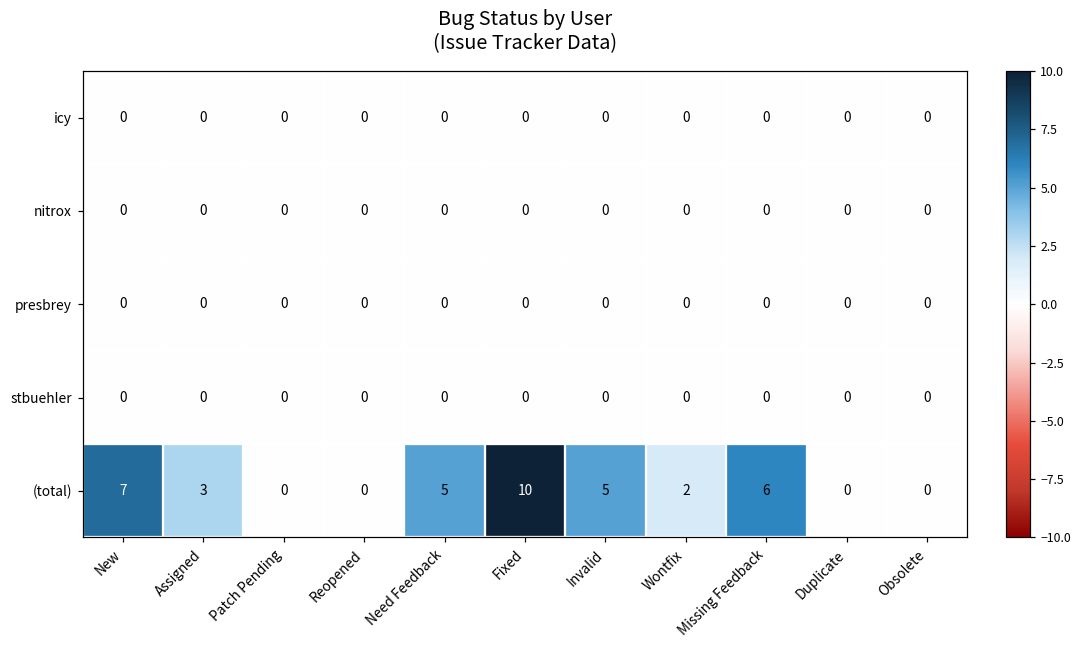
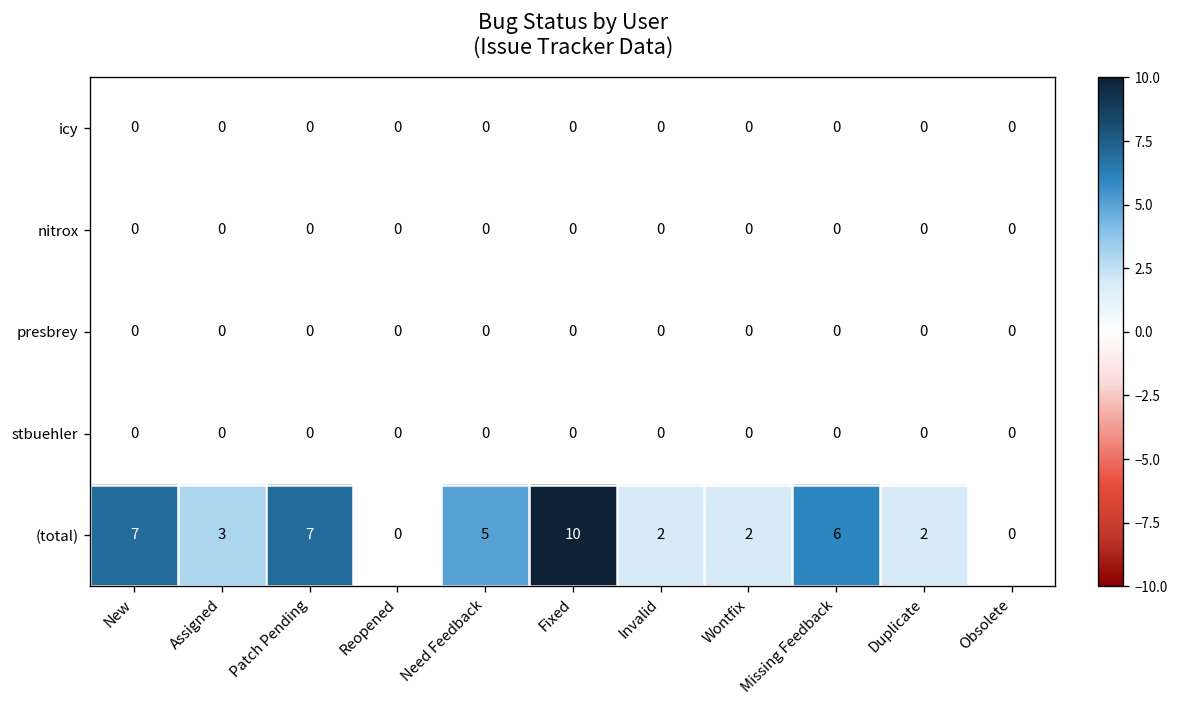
  {
    "icy": {
      "New": 0,
      "Assigned": 0,
      "Patch Pending": 0,
      "Reopened": 0,
      "Need Feedback": 0,
      "Fixed": 0,
      "Invalid": 0,
      "Wontfix": 0,
      "Missing Feedback": 0,
      "Duplicate": 0,
      "Obsolete": 0
    },
    "nitrox": {
      "New": 0,
      "Assigned": 0,
      "Patch Pending": 0,
      "Reopened": 0,
      "Need Feedback": 0,
      "Fixed": 0,
      "Invalid": 0,
      "Wontfix": 0,
      "Missing Feedback": 0,
      "Duplicate": 0,
      "Obsolete": 0
    },
    "presbrey": {
      "New": 0,
      "Assigned": 0,
      "Patch Pending": 0,
      "Reopened": 0,
      "Need Feedback": 0,
      "Fixed": 0,
      "Invalid": 0,
      "Wontfix": 0,
      "Missing Feedback": 0,
      "Duplicate": 0,
      "Obsolete": 0
    },
    "stbuehler": {
      "New": 0,
      "Assigned": 0,
      "Patch Pending": 0,
      "Reopened": 0,
      "Need Feedback": 0,
      "Fixed": 0,
      "Invalid": 0,
      "Wontfix": 0,
      "Missing Feedback": 0,
      "Duplicate": 0,
      "Obsolete": 0
    },
    "(total)": {
      "New": 7,
      "Assigned": 3,
-     "Patch Pending": 0,
+     "Patch Pending": 7,
      "Reopened": 0,
      "Need Feedback": 5,
      "Fixed": 10,
-     "Invalid": 5,
+     "Invalid": 2,
      "Wontfix": 2,
      "Missing Feedback": 6,
-     "Duplicate": 0,
+     "Duplicate": 2,
      "Obsolete": 0
    }
  }
